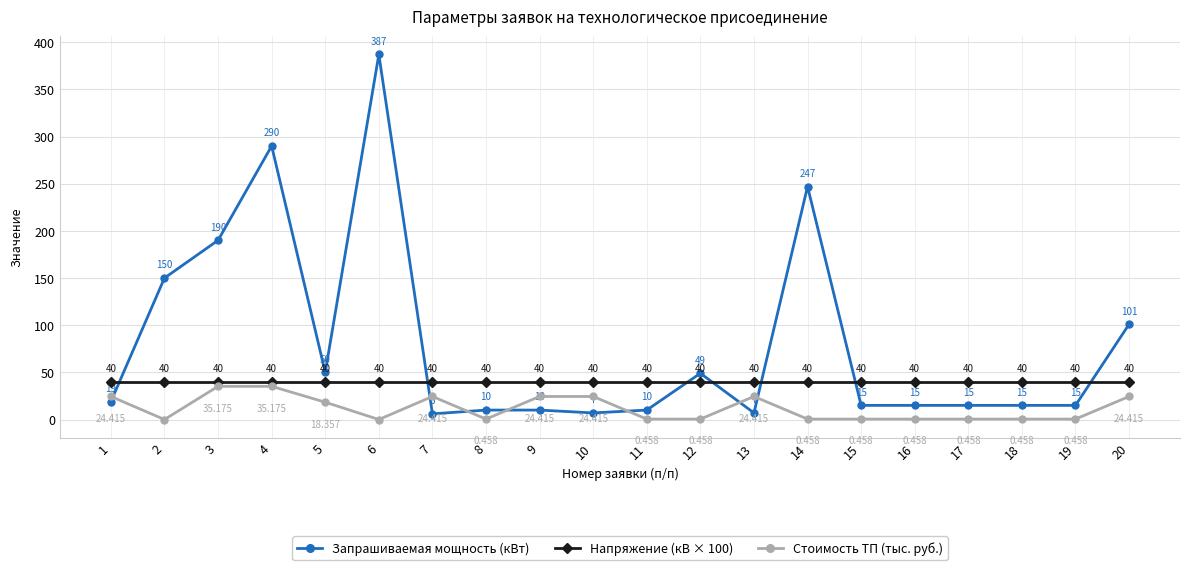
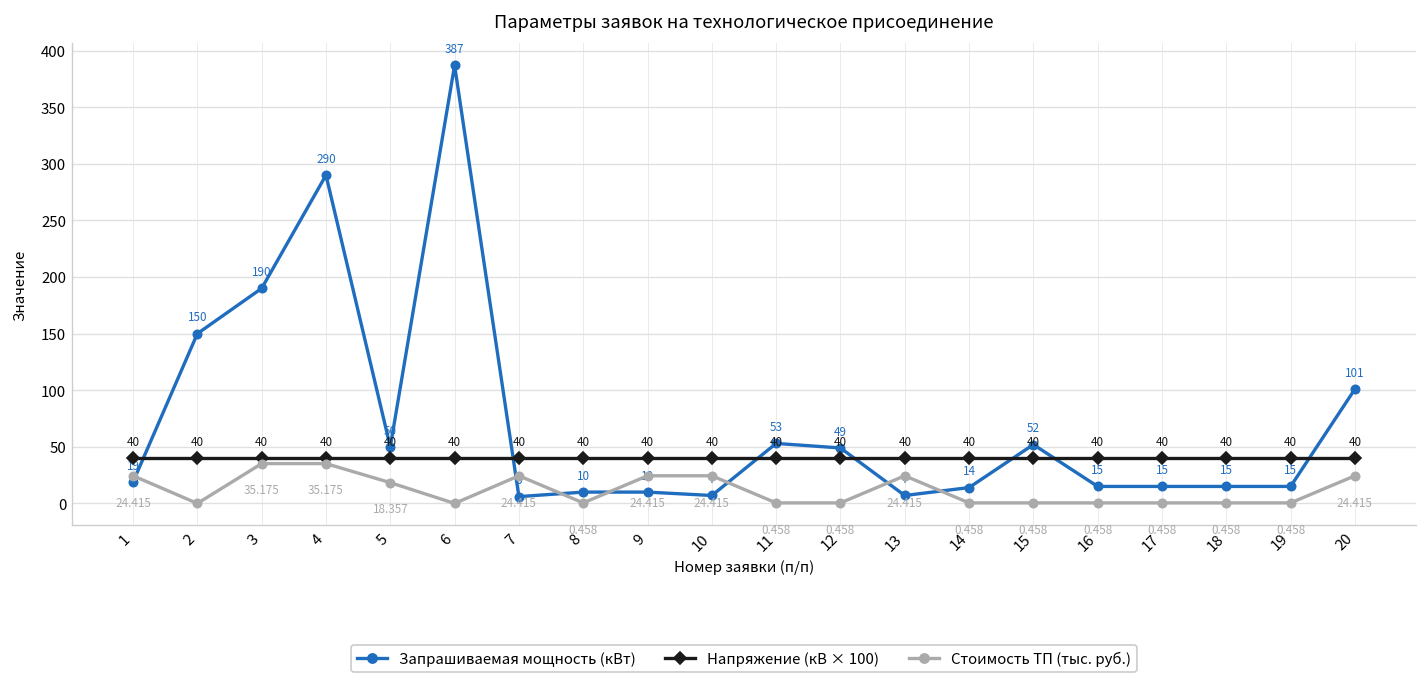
  {
    "Запрашиваемая мощность (кВт)": {
      "2": 150,
      "3": 190,
      "4": 290,
      "5": 50,
      "6": 387,
      "8": 10,
-     "11": 10,
+     "11": 53,
      "12": 49,
-     "14": 247,
-     "15": 15,
+     "14": 14,
+     "15": 52,
      "16": 15,
      "17": 15,
      "18": 15,
      "19": 15,
      "20": 101
    },
    "Напряжение (кВ × 100)": {
      "1": 40,
      "2": 40,
      "3": 40,
      "4": 40,
      "6": 40,
      "7": 40,
      "8": 40,
      "9": 40,
      "10": 40,
      "13": 40,
      "14": 40,
      "16": 40,
      "17": 40,
      "18": 40,
      "19": 40,
      "20": 40
    },
    "Стоимость ТП (тыс. руб.)": {
      "1": 24.415,
      "3": 35.175,
      "4": 35.175,
      "5": 18.357,
      "8": 0.458,
      "9": 24.415,
      "11": 0.458,
      "12": 0.458,
      "14": 0.458,
      "15": 0.458,
      "16": 0.458,
      "17": 0.458,
      "18": 0.458,
      "19": 0.458,
      "20": 24.415
    }
  }
